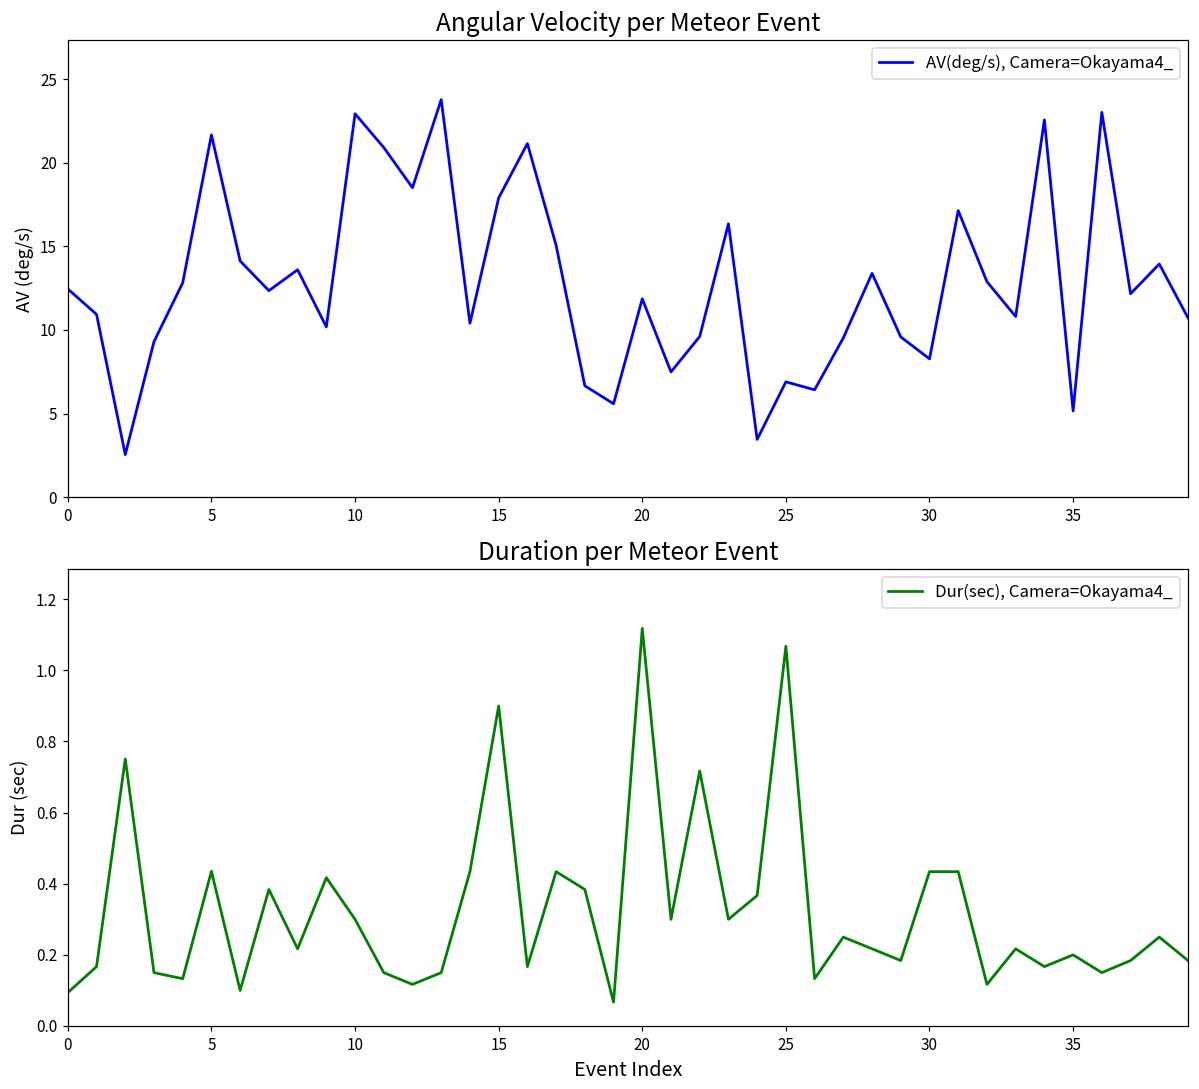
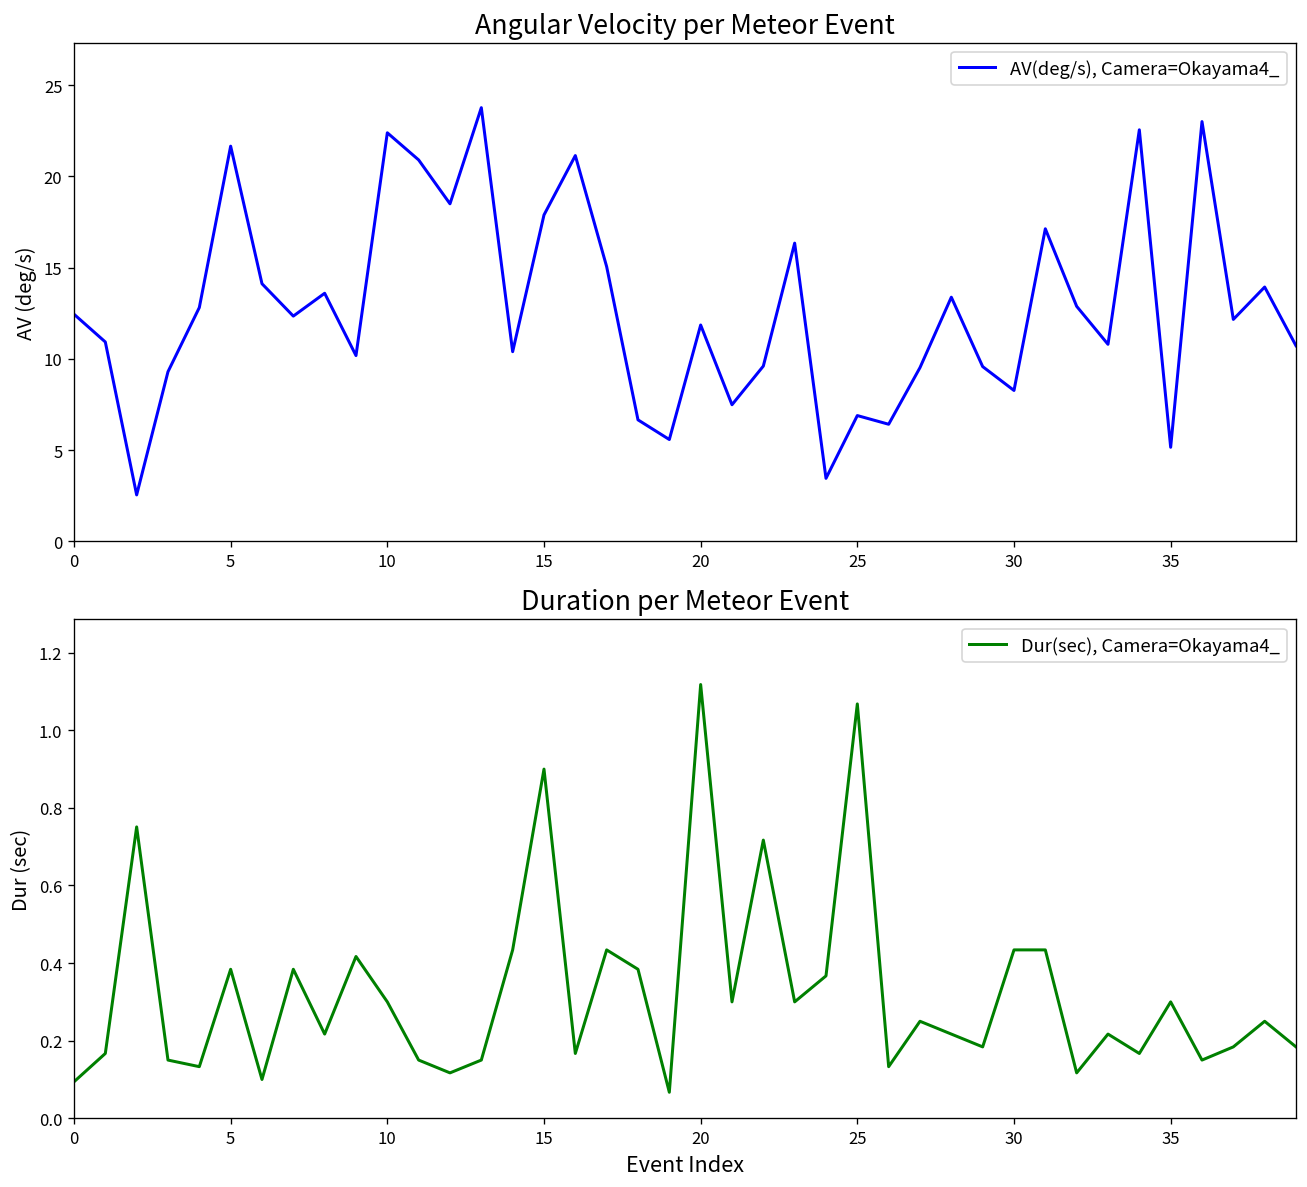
  {
    "Angular Velocity per Meteor Event": {
      "0": 12.5,
      "5": 21.7,
-     "10": 22.9,
+     "10": 22.4,
      "15": 17.9,
      "20": 11.9,
      "25": 6.9,
      "30": 8.3,
      "35": 5.2
    },
    "Duration per Meteor Event": {
      "0": 0.09,
-     "5": 0.44,
+     "5": 0.38,
      "10": 0.30,
      "15": 0.90,
      "20": 1.12,
      "25": 1.07,
      "30": 0.43,
-     "35": 0.2
+     "35": 0.3
    }
  }
